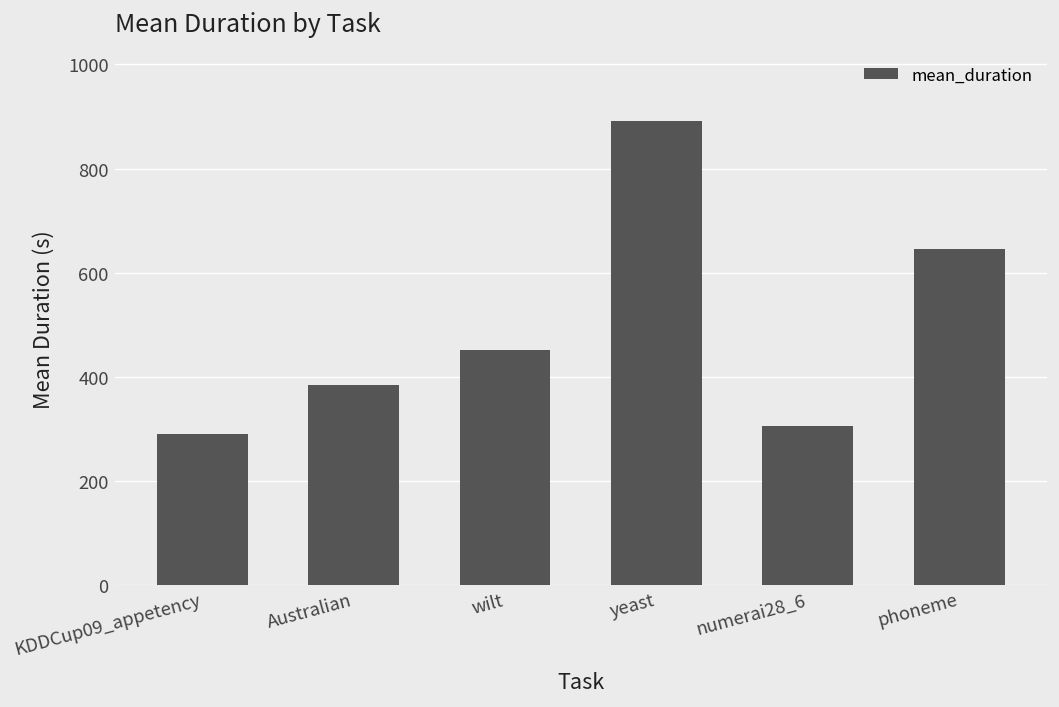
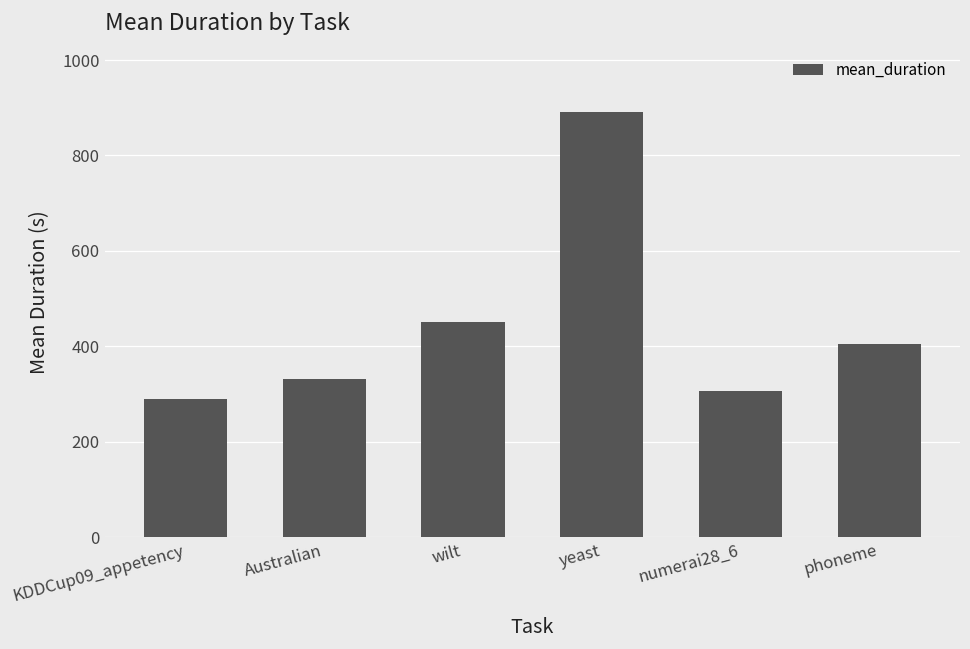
  {
    "KDDCup09_appetency": 290,
-   "Australian": 380,
+   "Australian": 330,
    "wilt": 450,
    "yeast": 890,
    "numerai28_6": 310,
-   "phoneme": 650
+   "phoneme": 400
  }
